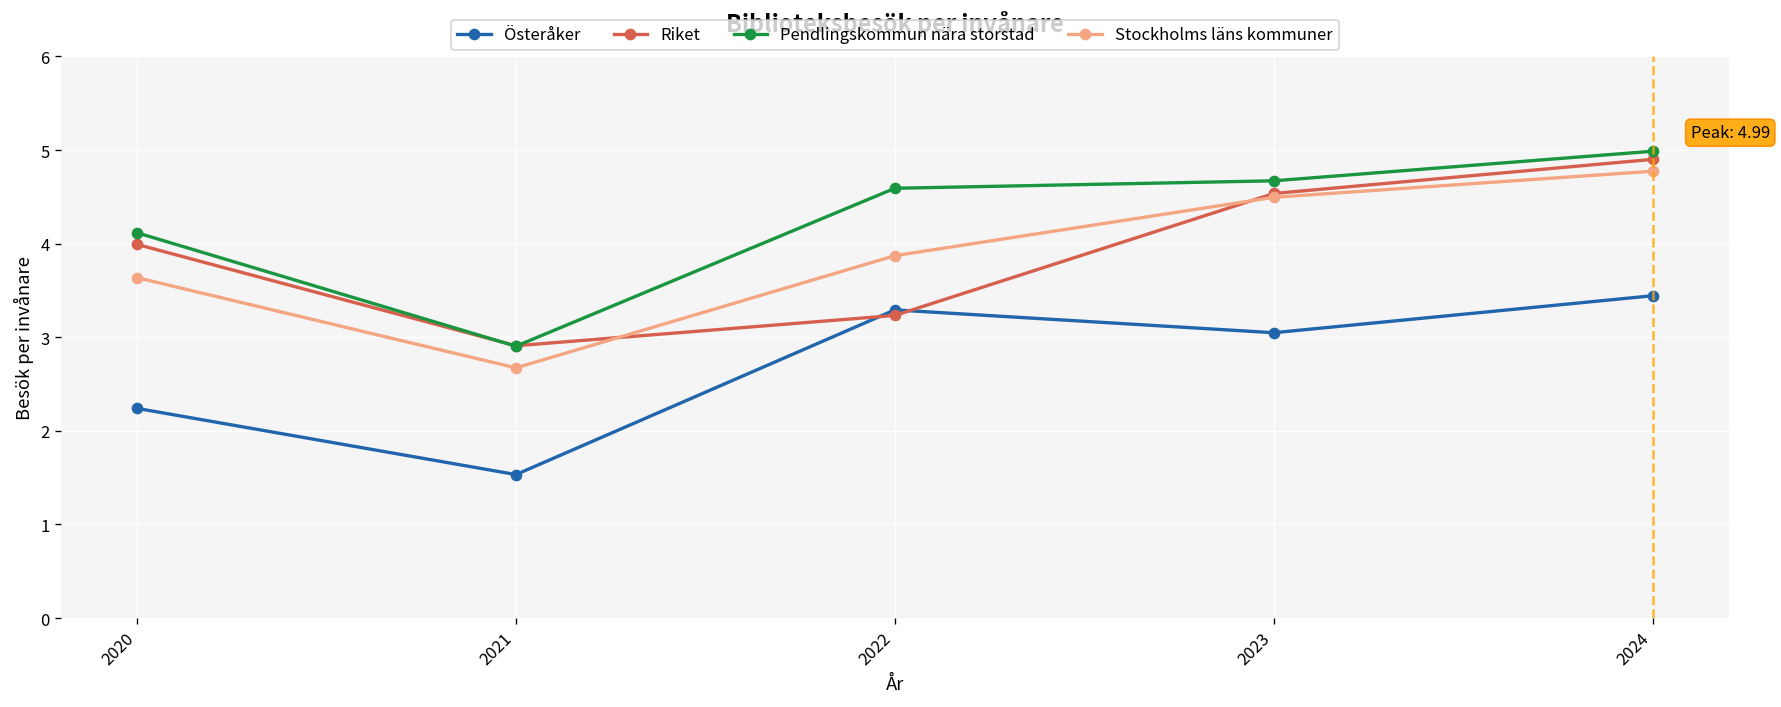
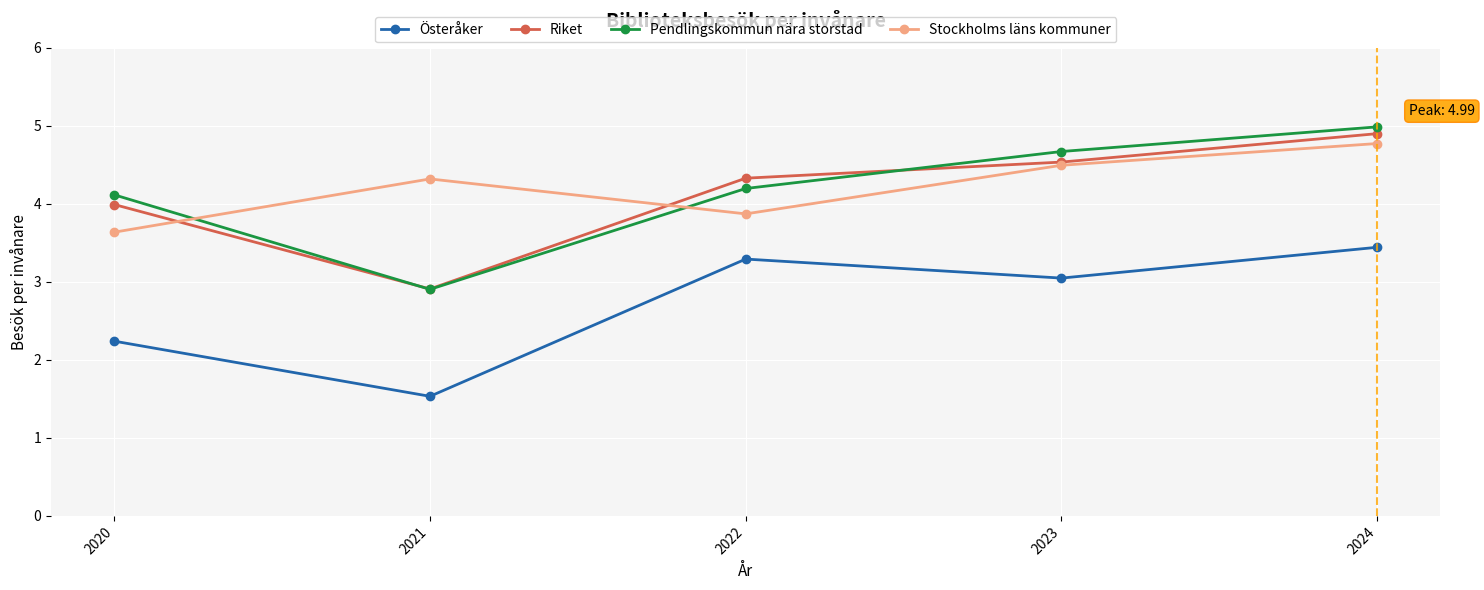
  {
    "Österåker": {
      "2020": 2.2,
      "2021": 1.5,
      "2022": 3.3,
      "2023": 3.0,
      "2024": 3.4
    },
    "Riket": {
      "2020": 4.0,
-     "2022": 3.2,
+     "2022": 4.3,
      "2023": 4.5,
      "2024": 4.9
    },
    "Pendlingskommun nära storstad": {
      "2020": 4.1,
-     "2022": 4.6,
+     "2022": 4.2,
      "2023": 4.7,
      "2024": 5.0
    },
    "Stockholms läns kommuner": {
      "2020": 3.6,
-     "2021": 2.7,
+     "2021": 4.3,
      "2022": 3.9,
      "2023": 4.5,
      "2024": 4.8
    }
  }
